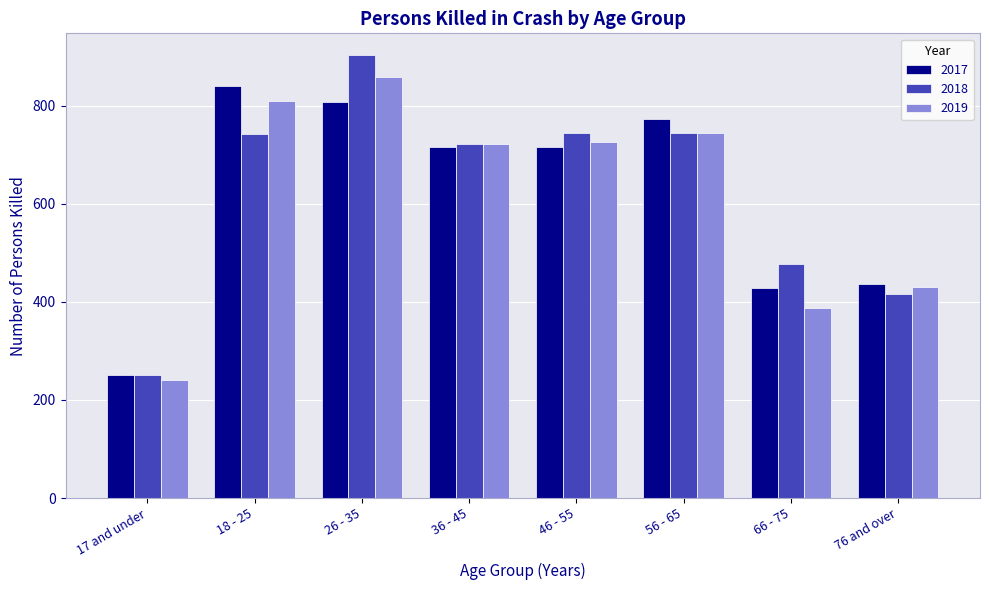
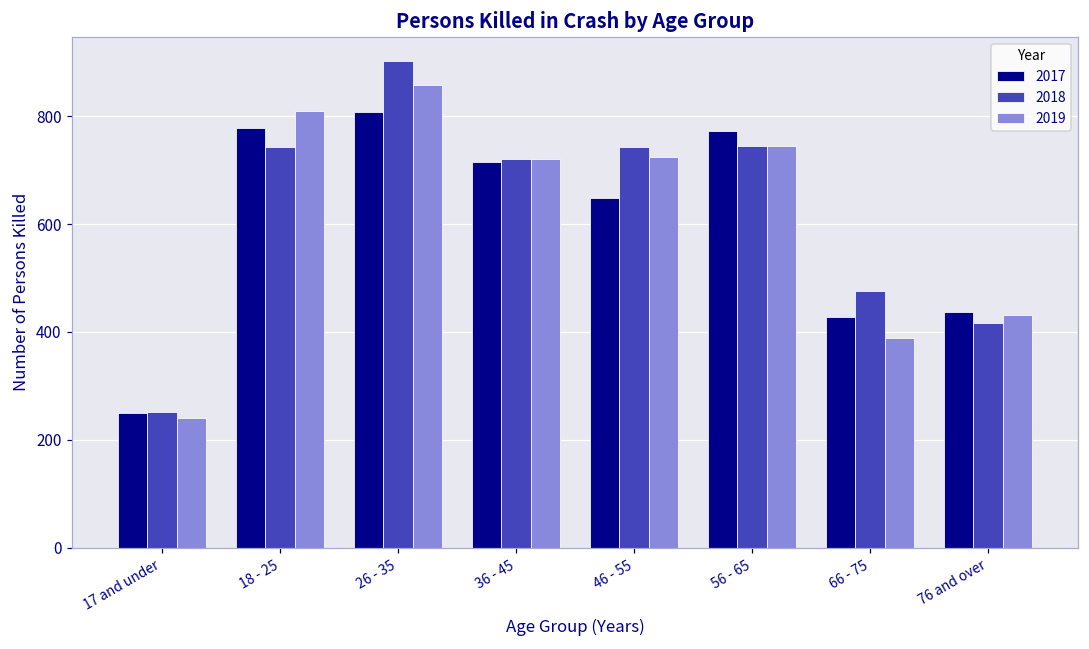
  {
    "2017": {
      "17 and under": 250,
-     "18 - 25": 840,
+     "18 - 25": 780,
      "26 - 35": 810,
      "36 - 45": 720,
-     "46 - 55": 720,
+     "46 - 55": 650,
      "56 - 65": 770,
      "66 - 75": 430,
      "76 and over": 440
    },
    "2018": {
      "17 and under": 250,
      "18 - 25": 740,
      "26 - 35": 900,
      "36 - 45": 720,
      "46 - 55": 740,
      "56 - 65": 750,
      "66 - 75": 480,
      "76 and over": 420
    },
    "2019": {
      "17 and under": 240,
      "18 - 25": 810,
      "26 - 35": 860,
      "36 - 45": 720,
      "46 - 55": 730,
      "56 - 65": 750,
      "66 - 75": 390,
      "76 and over": 430
    }
  }
